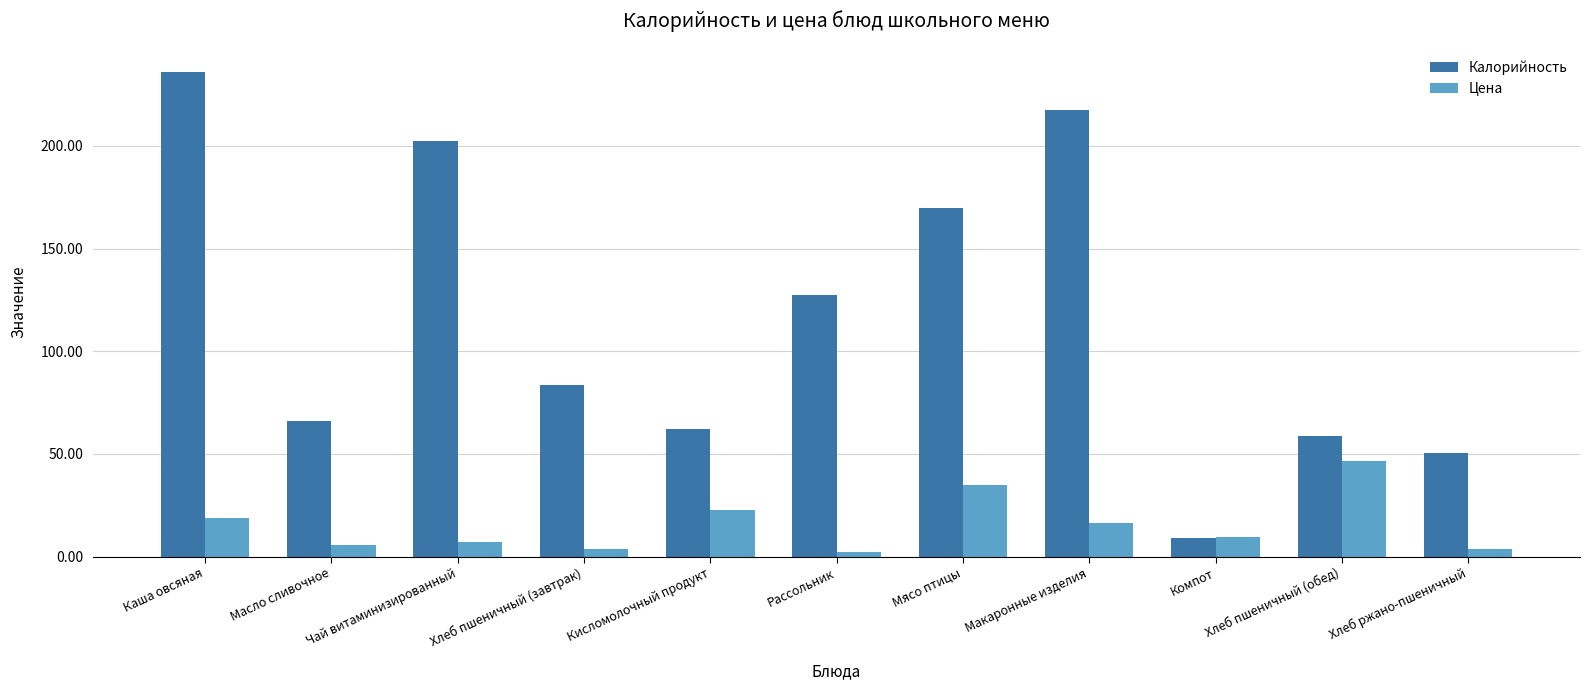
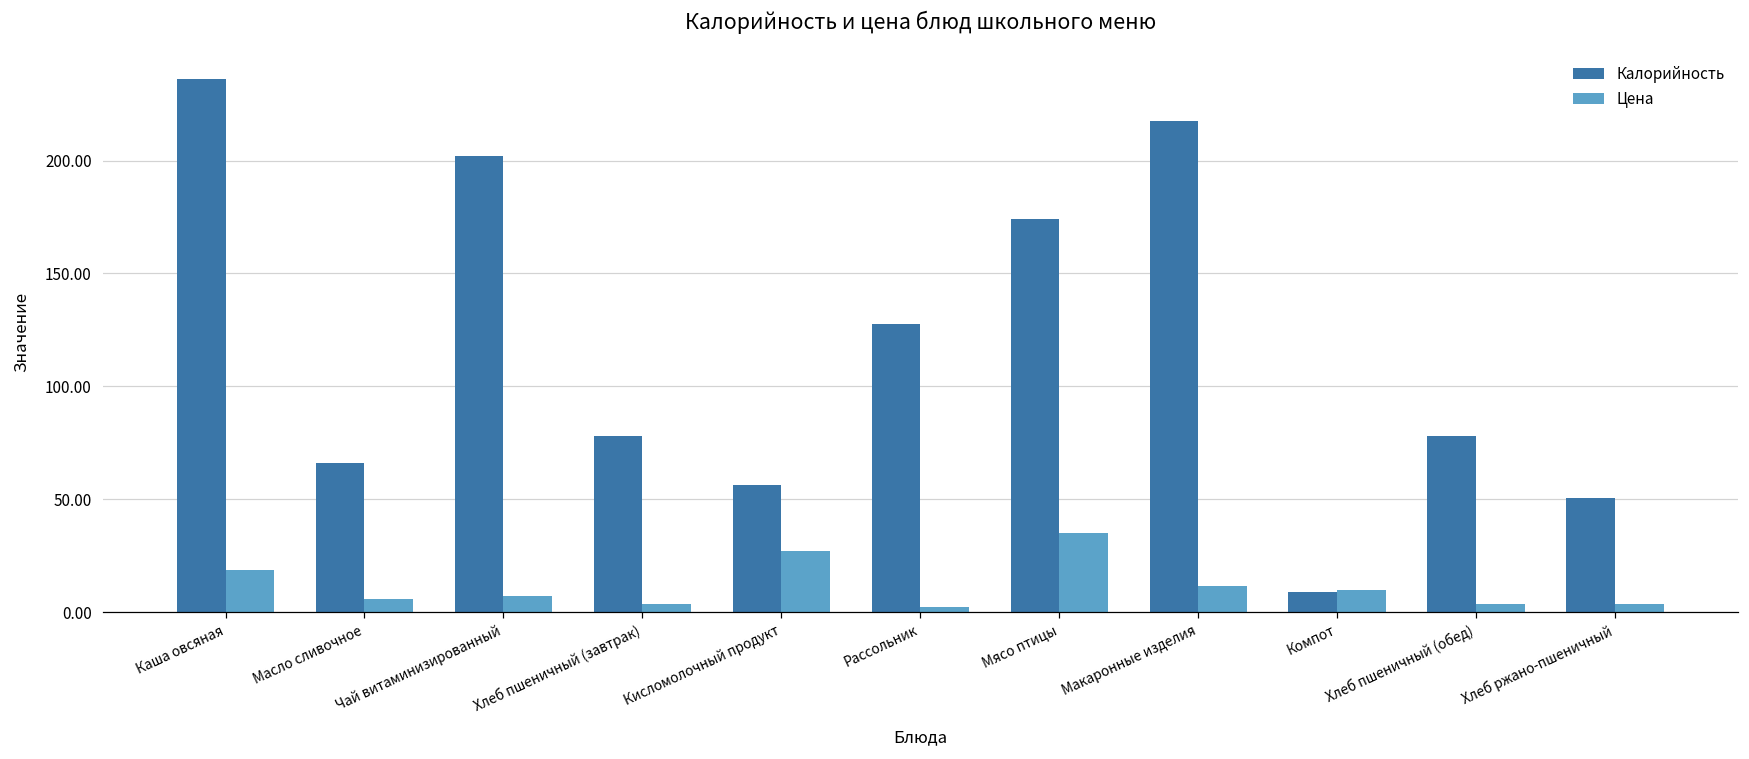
  {
    "Калорийность": {
      "Каша овсяная": 236,
      "Масло сливочное": 66,
      "Чай витаминизированный": 202,
-     "Хлеб пшеничный (завтрак)": 84,
-     "Кисломолочный продукт": 62,
+     "Хлеб пшеничный (завтрак)": 78,
+     "Кисломолочный продукт": 56,
      "Рассольник": 128,
-     "Мясо птицы": 170,
+     "Мясо птицы": 174,
      "Макаронные изделия": 217,
      "Компот": 9,
-     "Хлеб пшеничный (обед)": 59,
+     "Хлеб пшеничный (обед)": 78,
      "Хлеб ржано-пшеничный": 50
    },
    "Цена": {
      "Каша овсяная": 19,
      "Масло сливочное": 6,
      "Чай витаминизированный": 7,
      "Хлеб пшеничный (завтрак)": 4,
-     "Кисломолочный продукт": 23,
+     "Кисломолочный продукт": 27,
      "Рассольник": 2,
      "Мясо птицы": 35,
-     "Макаронные изделия": 16,
+     "Макаронные изделия": 12,
      "Компот": 10,
-     "Хлеб пшеничный (обед)": 47,
+     "Хлеб пшеничный (обед)": 4,
      "Хлеб ржано-пшеничный": 4
    }
  }
